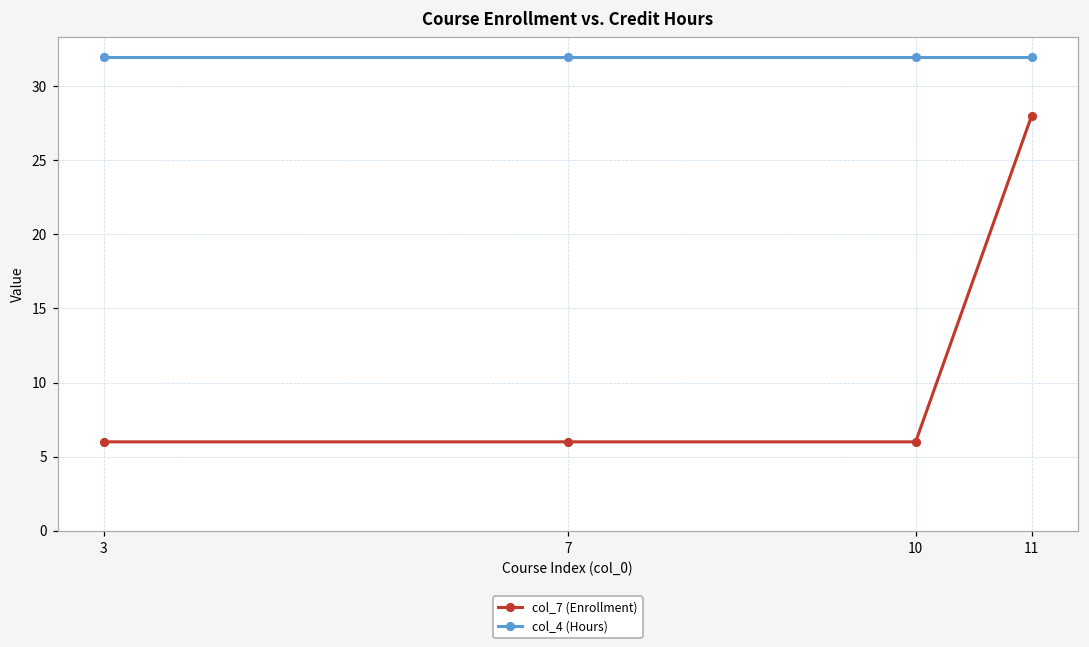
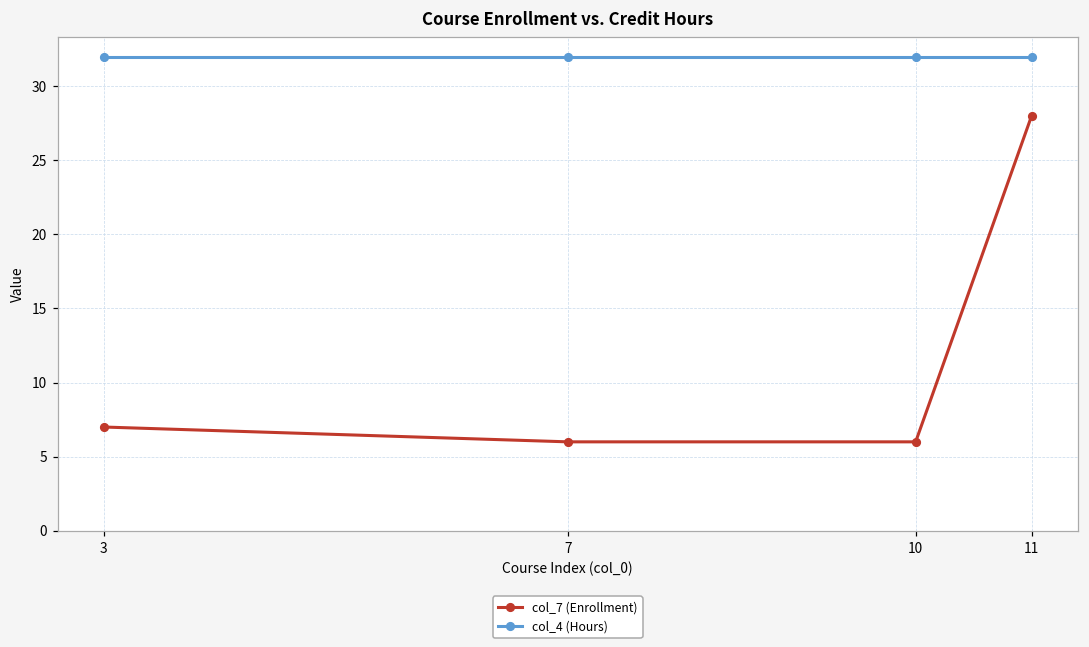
  {
    "col_7 (Enrollment)": {
-     "3": 6,
+     "3": 7,
      "7": 6,
      "10": 6,
      "11": 28
    },
    "col_4 (Hours)": {
      "3": 32,
      "7": 32,
      "10": 32,
      "11": 32
    }
  }
